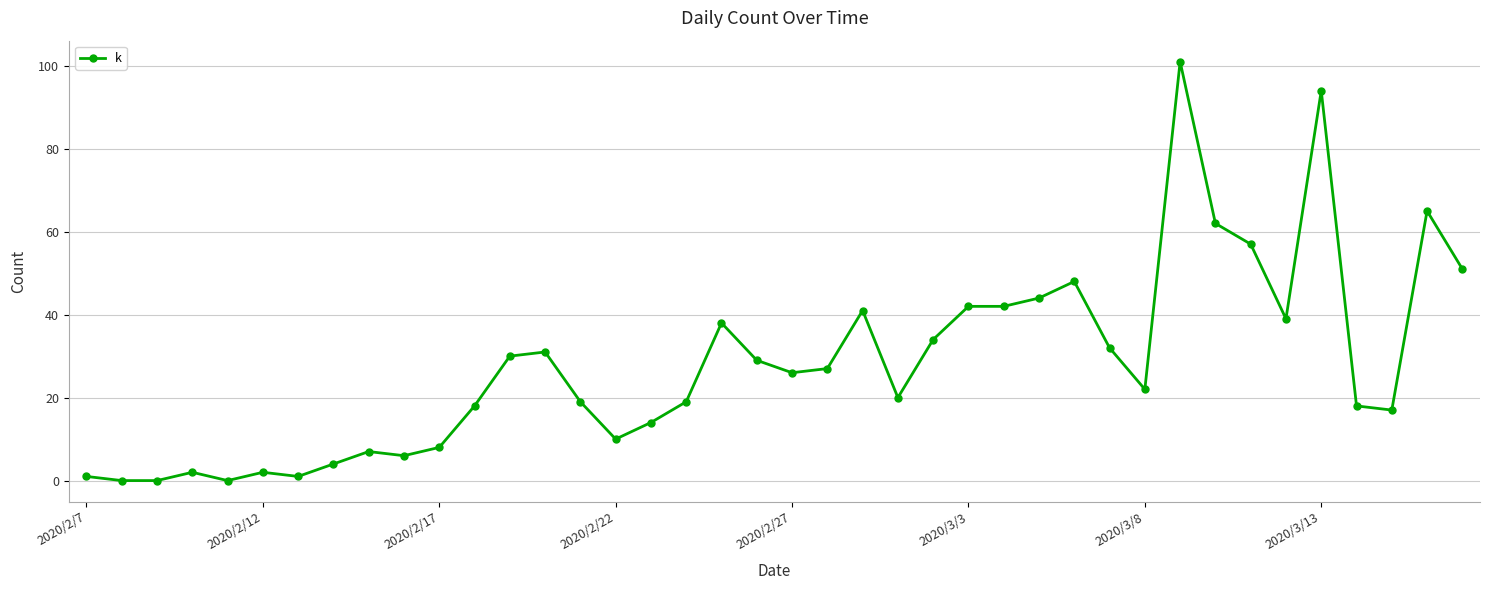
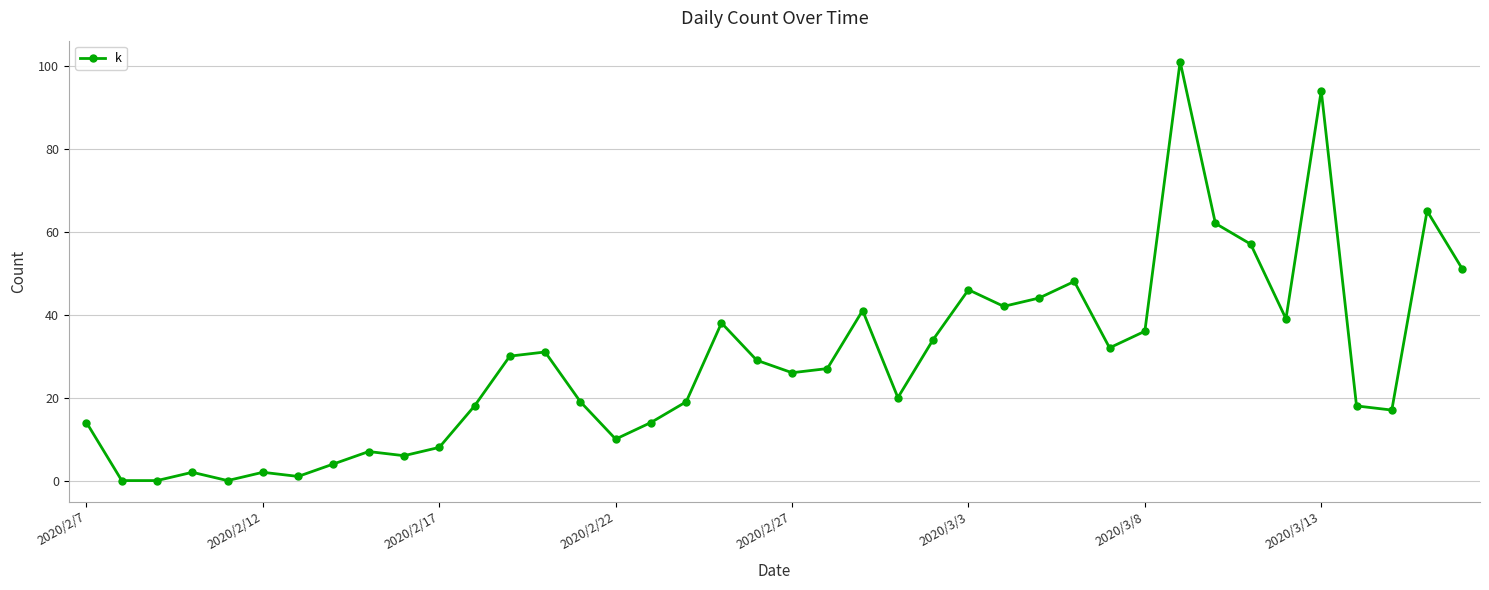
  {
-   "2020/2/7": 1,
+   "2020/2/7": 14,
    "2020/2/12": 2,
    "2020/2/17": 8,
    "2020/2/22": 10,
    "2020/2/27": 26,
-   "2020/3/3": 42,
-   "2020/3/8": 22,
+   "2020/3/3": 46,
+   "2020/3/8": 36,
    "2020/3/13": 94
  }
